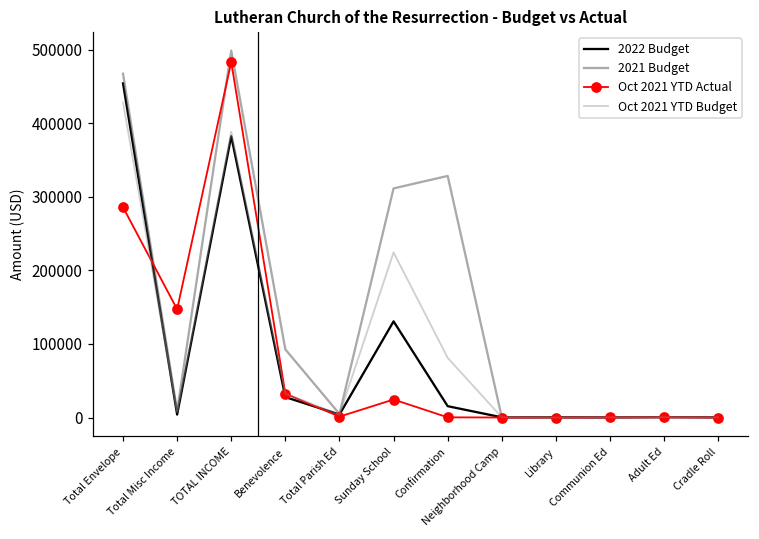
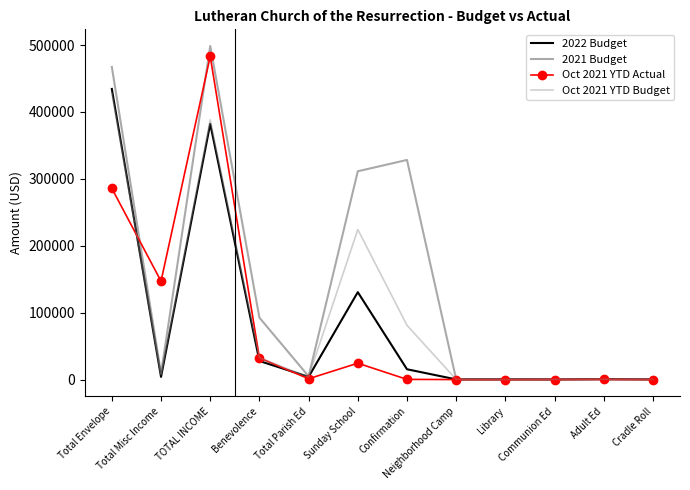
  {
    "2022 Budget": {
-     "Total Envelope": 450000,
+     "Total Envelope": 430000,
      "TOTAL INCOME": 380000,
      "Benevolence": 30000,
      "Sunday School": 130000,
      "Confirmation": 20000
    },
    "2021 Budget": {
      "Total Envelope": 470000,
      "TOTAL INCOME": 500000,
      "Benevolence": 90000,
      "Sunday School": 310000,
      "Confirmation": 330000
    },
    "Oct 2021 YTD Actual": {
      "Total Envelope": 290000,
      "Total Misc Income": 150000,
      "TOTAL INCOME": 480000,
      "Sunday School": 20000,
      "Confirmation": 0
    },
    "Oct 2021 YTD Budget": {
      "Total Envelope": 430000,
      "TOTAL INCOME": 390000,
      "Sunday School": 220000,
      "Confirmation": 80000
    }
  }
